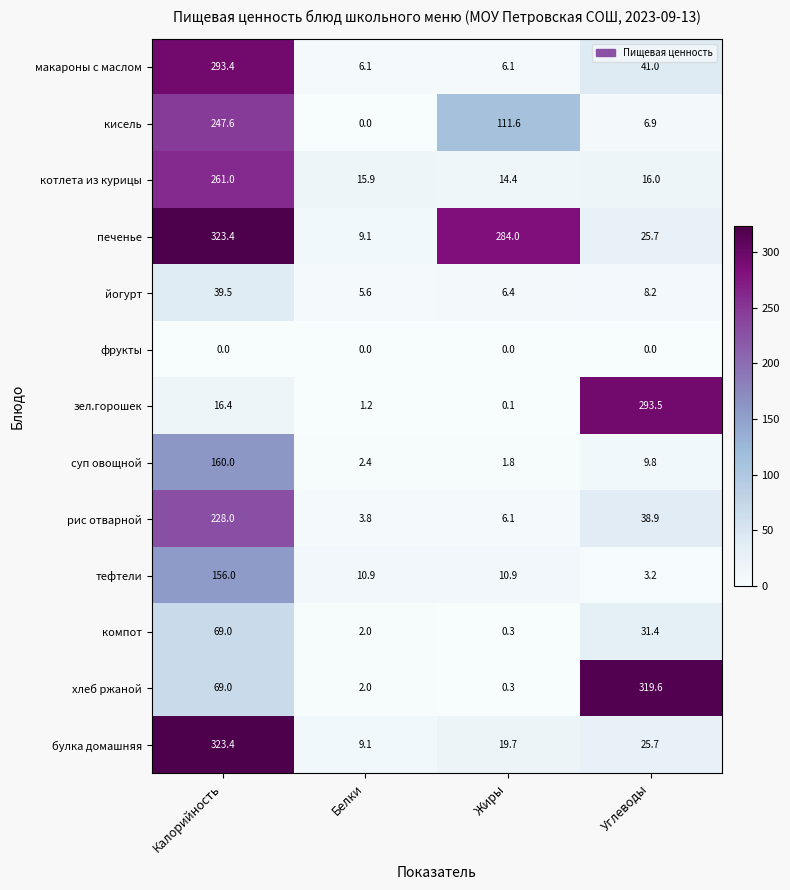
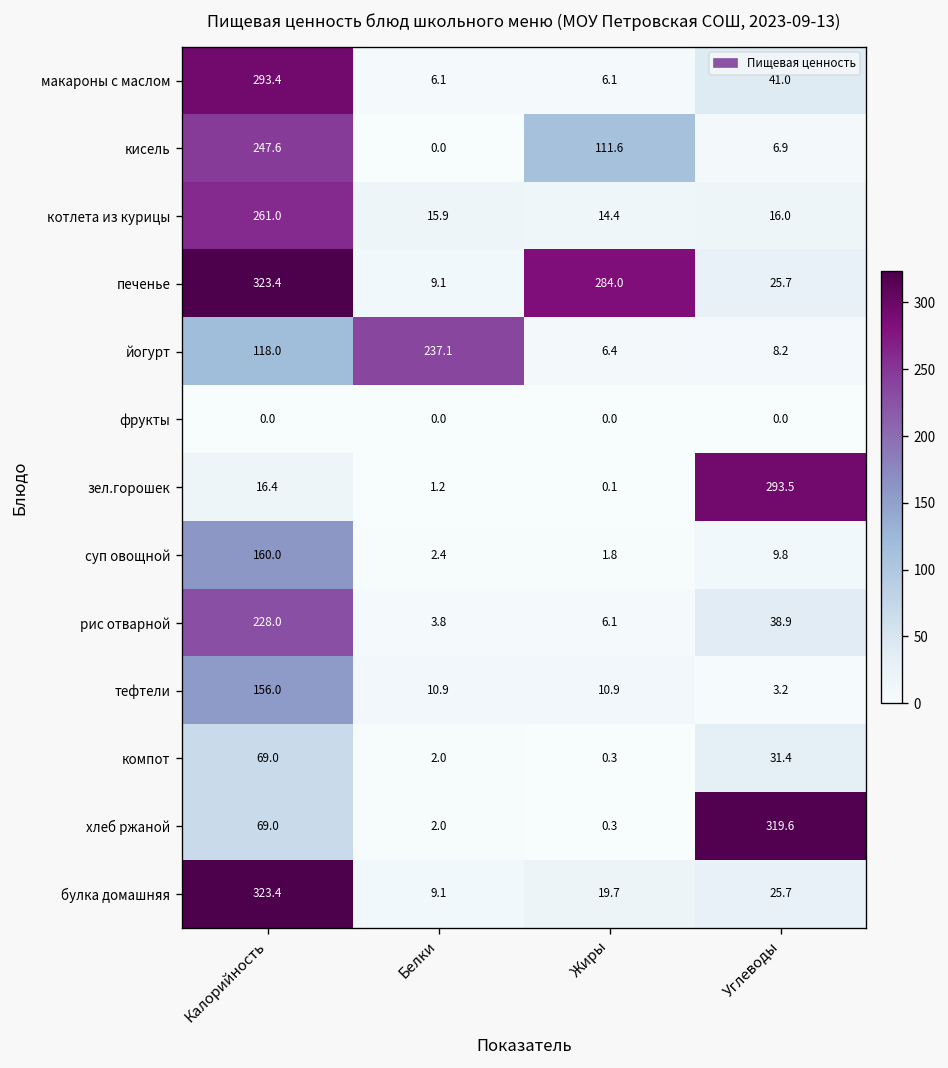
  {
    "макароны с маслом": {
      "Калорийность": 293.4,
      "Белки": 6.1,
      "Жиры": 6.1,
      "Углеводы": 41.0
    },
    "кисель": {
      "Калорийность": 247.6,
      "Белки": 0.0,
      "Жиры": 111.6,
      "Углеводы": 6.9
    },
    "котлета из курицы": {
      "Калорийность": 261.0,
      "Белки": 15.9,
      "Жиры": 14.4,
      "Углеводы": 16.0
    },
    "печенье": {
      "Калорийность": 323.4,
      "Белки": 9.1,
      "Жиры": 284.0,
      "Углеводы": 25.7
    },
    "йогурт": {
-     "Калорийность": 39.5,
-     "Белки": 5.6,
+     "Калорийность": 118.0,
+     "Белки": 237.1,
      "Жиры": 6.4,
      "Углеводы": 8.2
    },
    "фрукты": {
      "Калорийность": 0.0,
      "Белки": 0.0,
      "Жиры": 0.0,
      "Углеводы": 0.0
    },
    "зел.горошек": {
      "Калорийность": 16.4,
      "Белки": 1.2,
      "Жиры": 0.1,
      "Углеводы": 293.5
    },
    "суп овощной": {
      "Калорийность": 160.0,
      "Белки": 2.4,
      "Жиры": 1.8,
      "Углеводы": 9.8
    },
    "рис отварной": {
      "Калорийность": 228.0,
      "Белки": 3.8,
      "Жиры": 6.1,
      "Углеводы": 38.9
    },
    "тефтели": {
      "Калорийность": 156.0,
      "Белки": 10.9,
      "Жиры": 10.9,
      "Углеводы": 3.2
    },
    "компот": {
      "Калорийность": 69.0,
      "Белки": 2.0,
      "Жиры": 0.3,
      "Углеводы": 31.4
    },
    "хлеб ржаной": {
      "Калорийность": 69.0,
      "Белки": 2.0,
      "Жиры": 0.3,
      "Углеводы": 319.6
    },
    "булка домашняя": {
      "Калорийность": 323.4,
      "Белки": 9.1,
      "Жиры": 19.7,
      "Углеводы": 25.7
    }
  }
